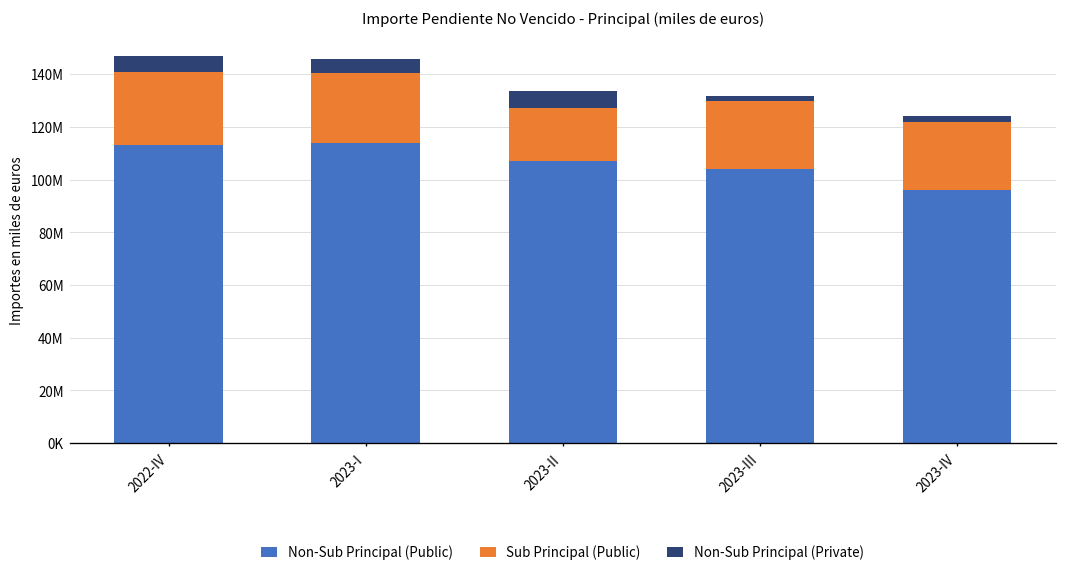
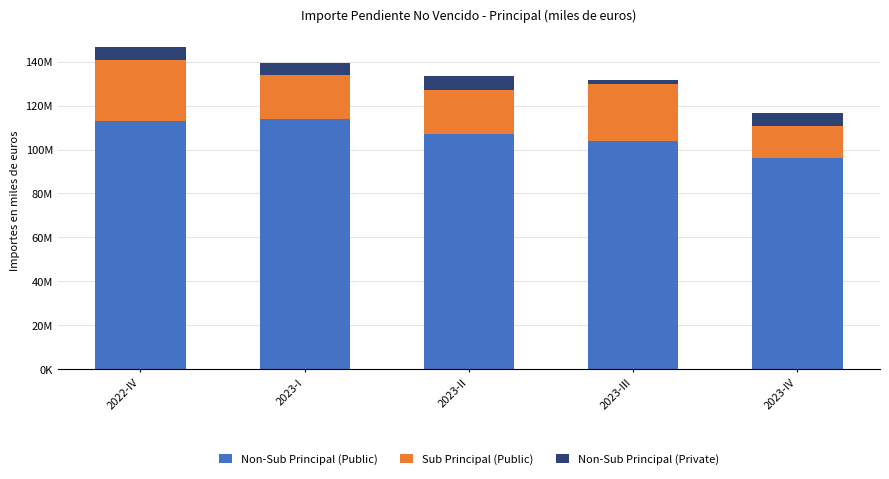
  {
    "Non-Sub Principal (Public)": {
      "2022-IV": 113000000,
      "2023-I": 114000000,
      "2023-II": 107000000,
      "2023-III": 104000000,
      "2023-IV": 96000000
    },
    "Sub Principal (Public)": {
      "2022-IV": 28000000,
-     "2023-I": 27000000,
+     "2023-I": 20000000,
      "2023-II": 20000000,
      "2023-III": 26000000,
-     "2023-IV": 26000000
+     "2023-IV": 14000000
    },
    "Non-Sub Principal (Private)": {
      "2022-IV": 6000000,
      "2023-I": 6000000,
      "2023-II": 7000000,
      "2023-III": 2000000,
-     "2023-IV": 2000000
+     "2023-IV": 6000000
    }
  }
